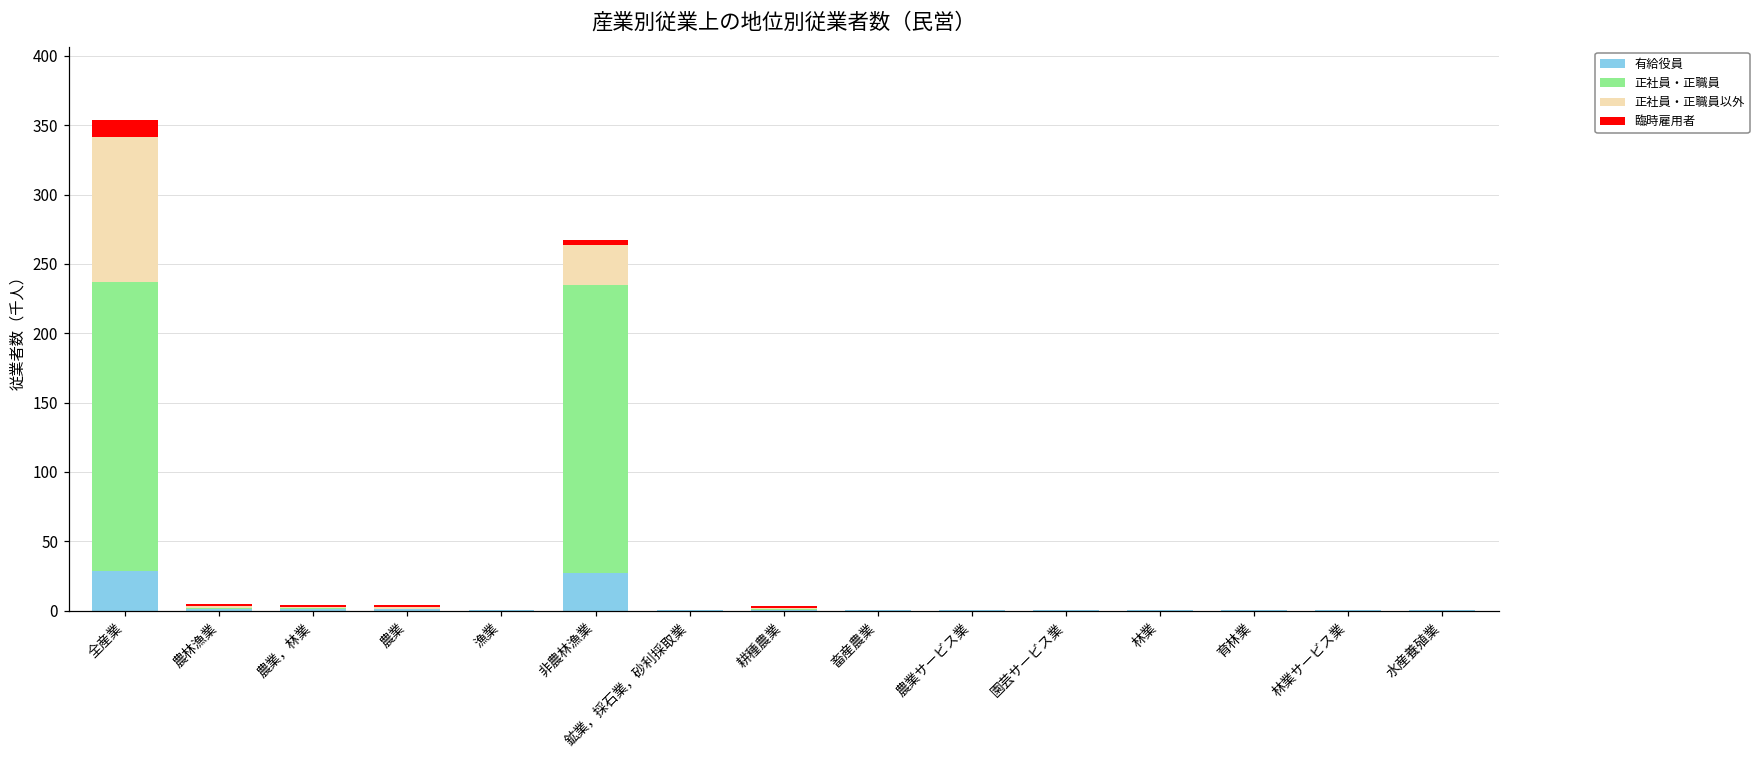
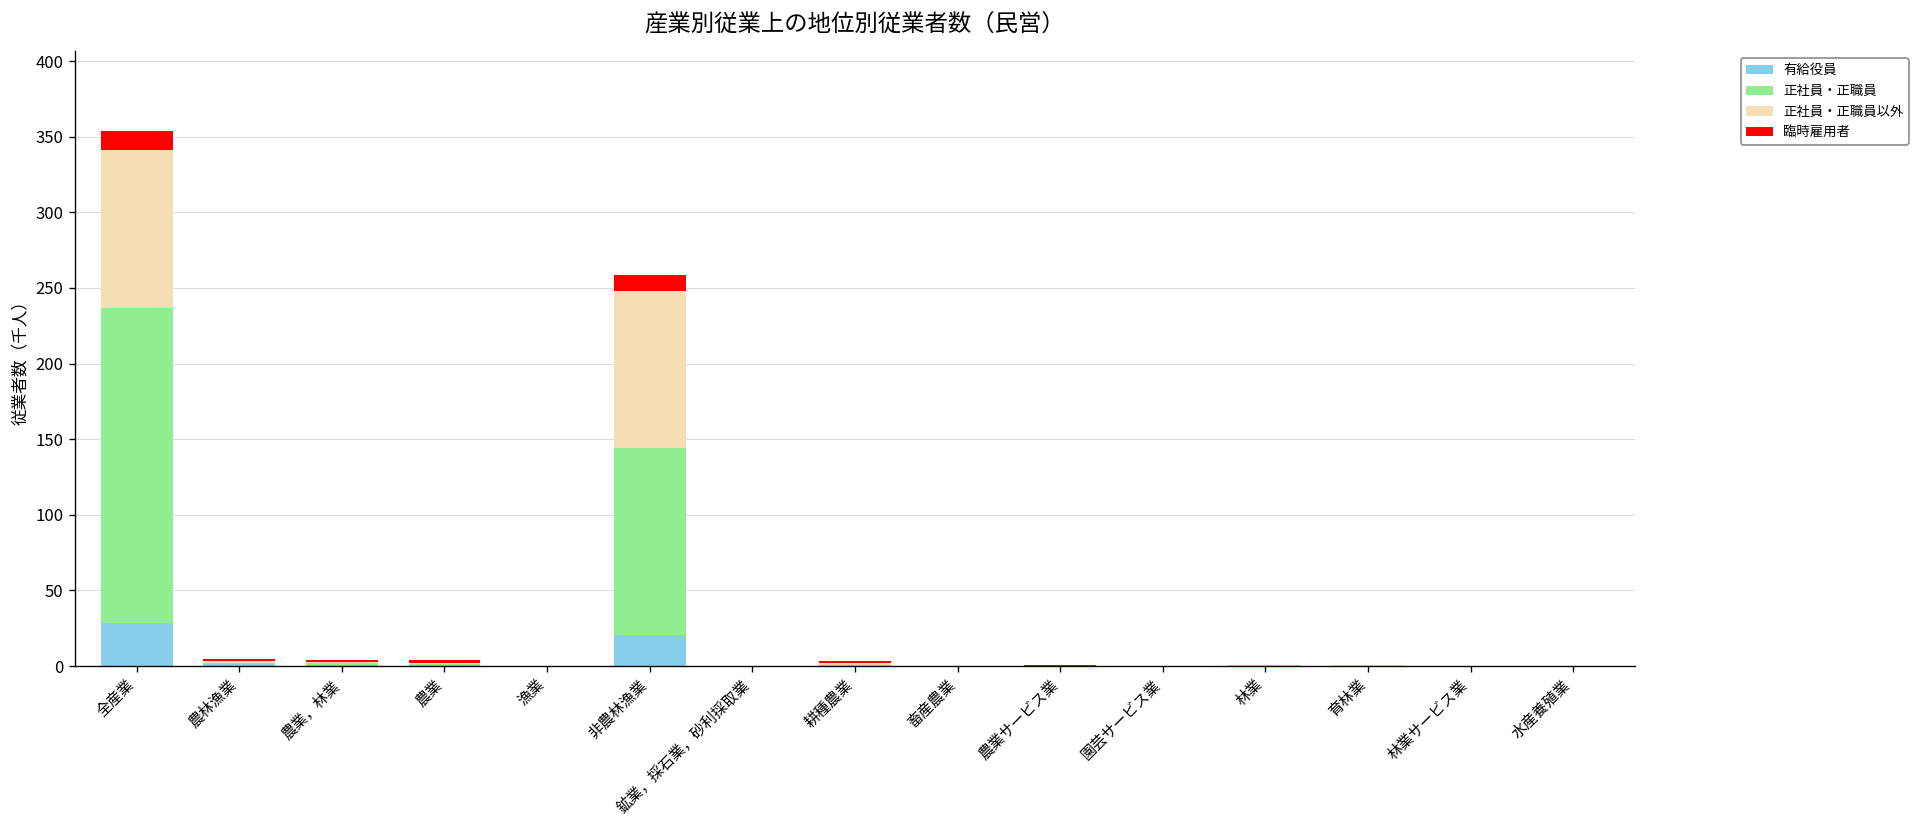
  {
    "有給役員": {
      "全産業": 28,
-     "非農林漁業": 27
+     "非農林漁業": 21
    },
    "正社員・正職員": {
      "全産業": 208,
-     "非農林漁業": 207
+     "非農林漁業": 124
    },
    "正社員・正職員以外": {
      "全産業": 105,
-     "非農林漁業": 29
+     "非農林漁業": 103
    },
    "臨時雇用者": {
      "全産業": 12,
      "漁業": 0,
-     "非農林漁業": 4,
+     "非農林漁業": 11,
      "鉱業，採石業，砂利採取業": 0,
      "水産養殖業": 0
    }
  }
